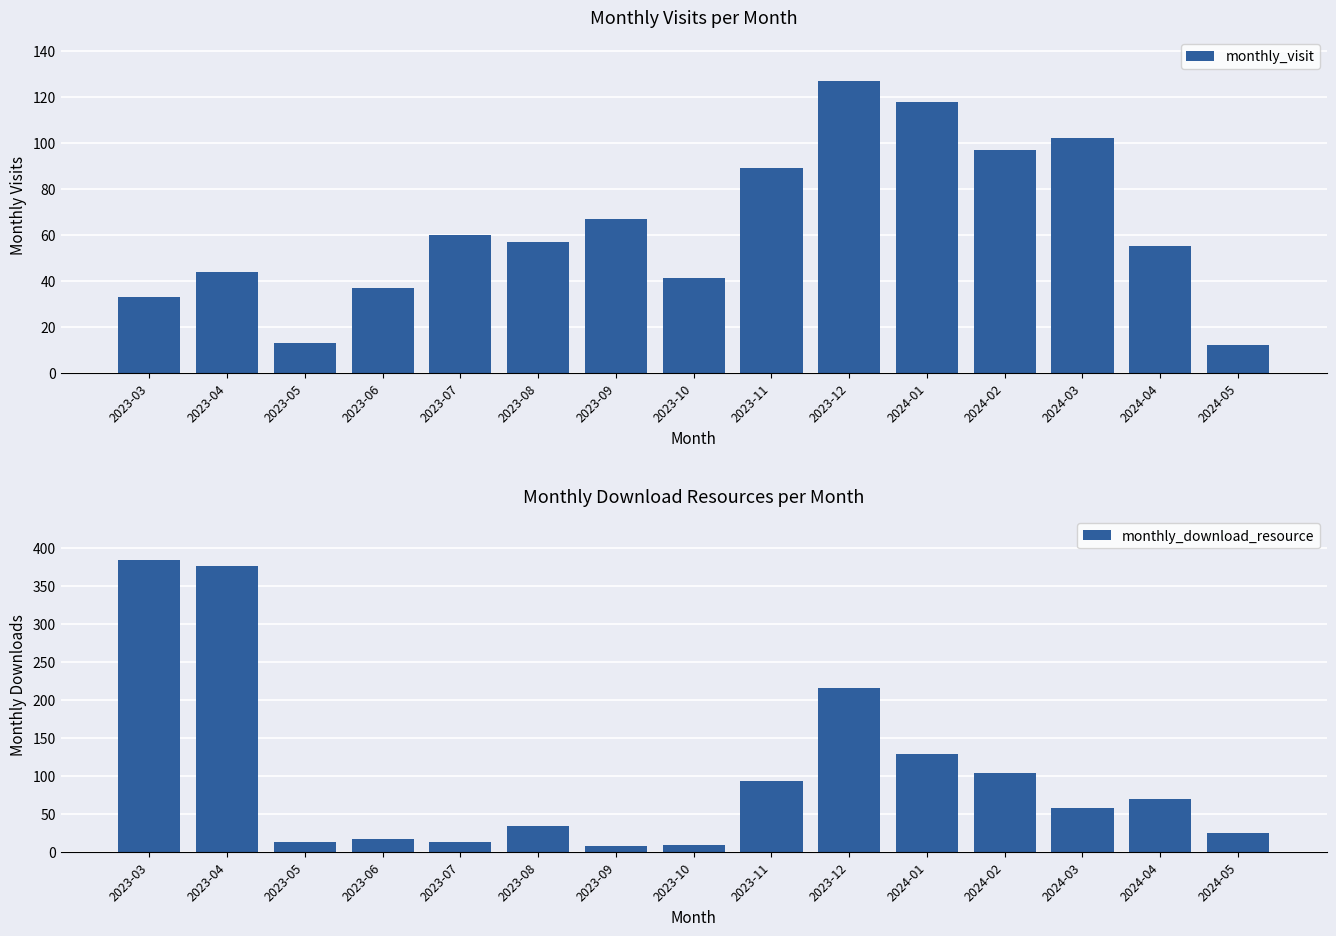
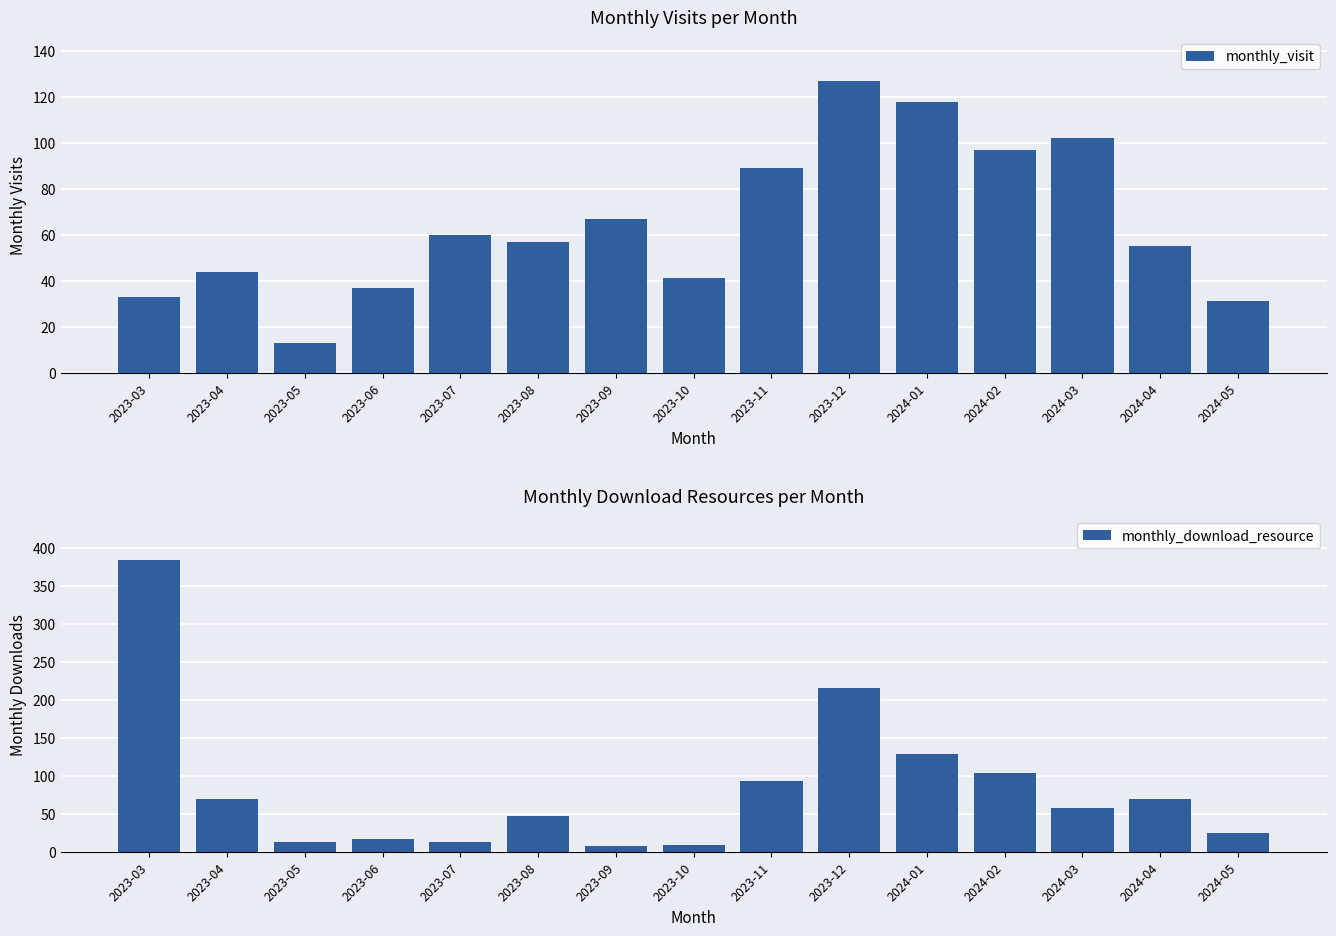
  {
    "Monthly Visits per Month": {
      "2023-03": 33,
      "2023-04": 44,
      "2023-05": 13,
      "2023-06": 37,
      "2023-07": 60,
      "2023-08": 57,
      "2023-09": 67,
      "2023-10": 41,
      "2023-11": 89,
      "2023-12": 127,
      "2024-01": 118,
      "2024-02": 97,
      "2024-03": 102,
      "2024-04": 55,
-     "2024-05": 12
+     "2024-05": 31
    },
    "Monthly Download Resources per Month": {
      "2023-03": 380,
-     "2023-04": 380,
+     "2023-04": 70,
      "2023-05": 10,
      "2023-06": 20,
      "2023-07": 10,
-     "2023-08": 30,
+     "2023-08": 50,
      "2023-09": 10,
      "2023-10": 10,
      "2023-11": 90,
      "2023-12": 220,
      "2024-01": 130,
      "2024-02": 100,
      "2024-03": 60,
      "2024-04": 70,
      "2024-05": 30
    }
  }
